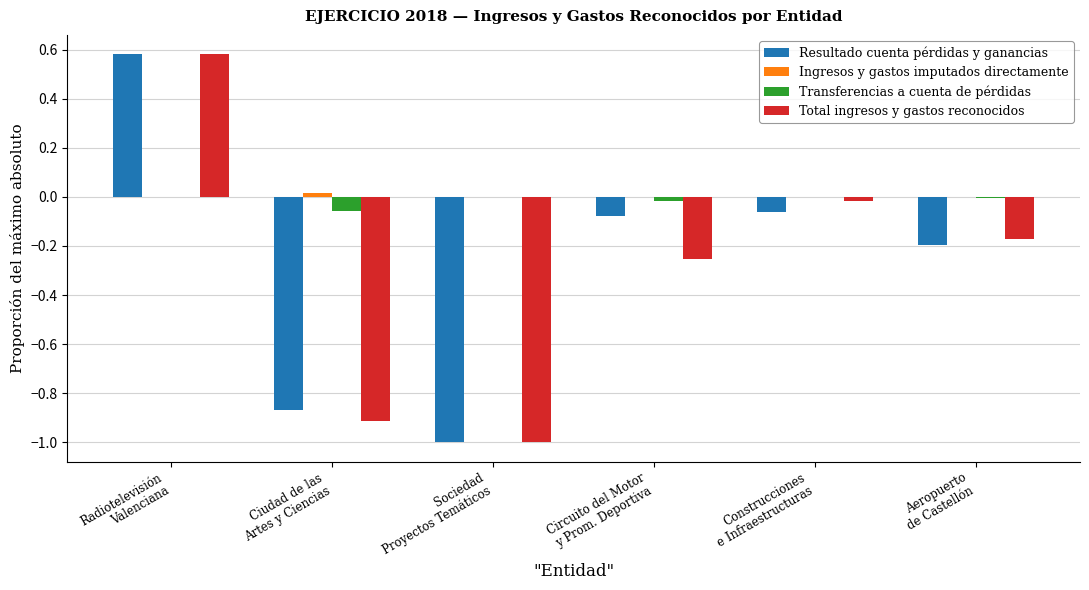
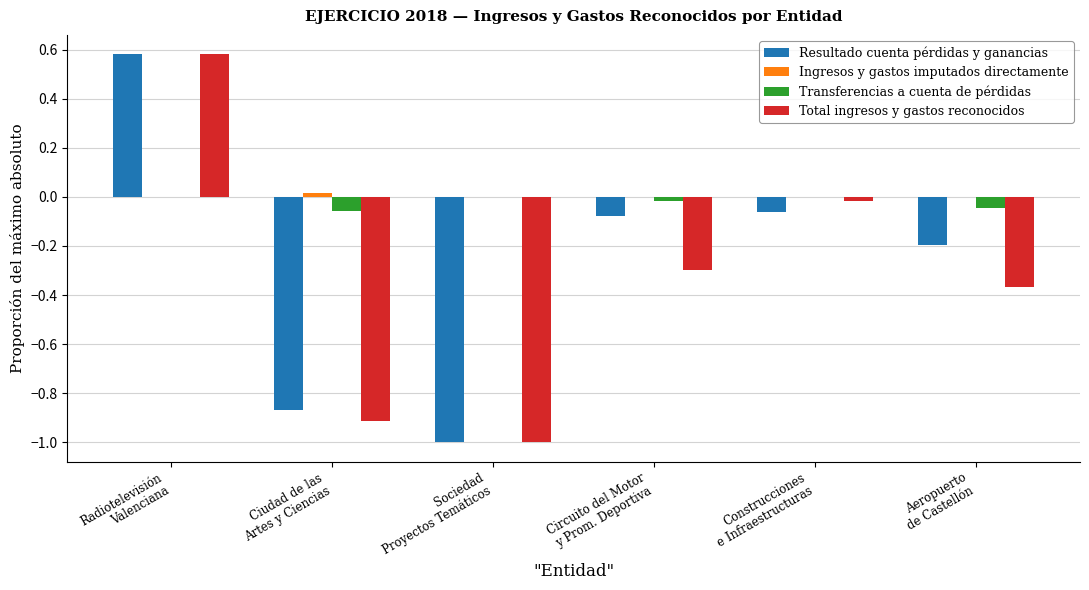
  {
    "Resultado cuenta pérdidas y ganancias": {
      "Radiotelevisión Valenciana": 0.58,
      "Ciudad de las Artes y Ciencias": -0.87,
      "Sociedad Proyectos Temáticos": -1.00,
      "Circuito del Motor y Prom. Deportiva": -0.08,
      "Construcciones e Infraestructuras": -0.06,
      "Aeropuerto de Castellón": -0.19
    },
    "Ingresos y gastos imputados directamente": {
      "Radiotelevisión Valenciana": 0.00,
      "Ciudad de las Artes y Ciencias": 0.01,
      "Sociedad Proyectos Temáticos": 0.00,
      "Circuito del Motor y Prom. Deportiva": 0.00,
      "Construcciones e Infraestructuras": 0.00,
      "Aeropuerto de Castellón": 0.00
    },
    "Transferencias a cuenta de pérdidas": {
      "Radiotelevisión Valenciana": 0.00,
      "Ciudad de las Artes y Ciencias": -0.06,
      "Sociedad Proyectos Temáticos": 0.00,
      "Circuito del Motor y Prom. Deportiva": -0.02,
      "Construcciones e Infraestructuras": 0.00,
-     "Aeropuerto de Castellón": 0.00
+     "Aeropuerto de Castellón": -0.05
    },
    "Total ingresos y gastos reconocidos": {
      "Radiotelevisión Valenciana": 0.58,
      "Ciudad de las Artes y Ciencias": -0.91,
      "Sociedad Proyectos Temáticos": -1.00,
-     "Circuito del Motor y Prom. Deportiva": -0.26,
+     "Circuito del Motor y Prom. Deportiva": -0.30,
      "Construcciones e Infraestructuras": -0.02,
-     "Aeropuerto de Castellón": -0.17
+     "Aeropuerto de Castellón": -0.37
    }
  }
